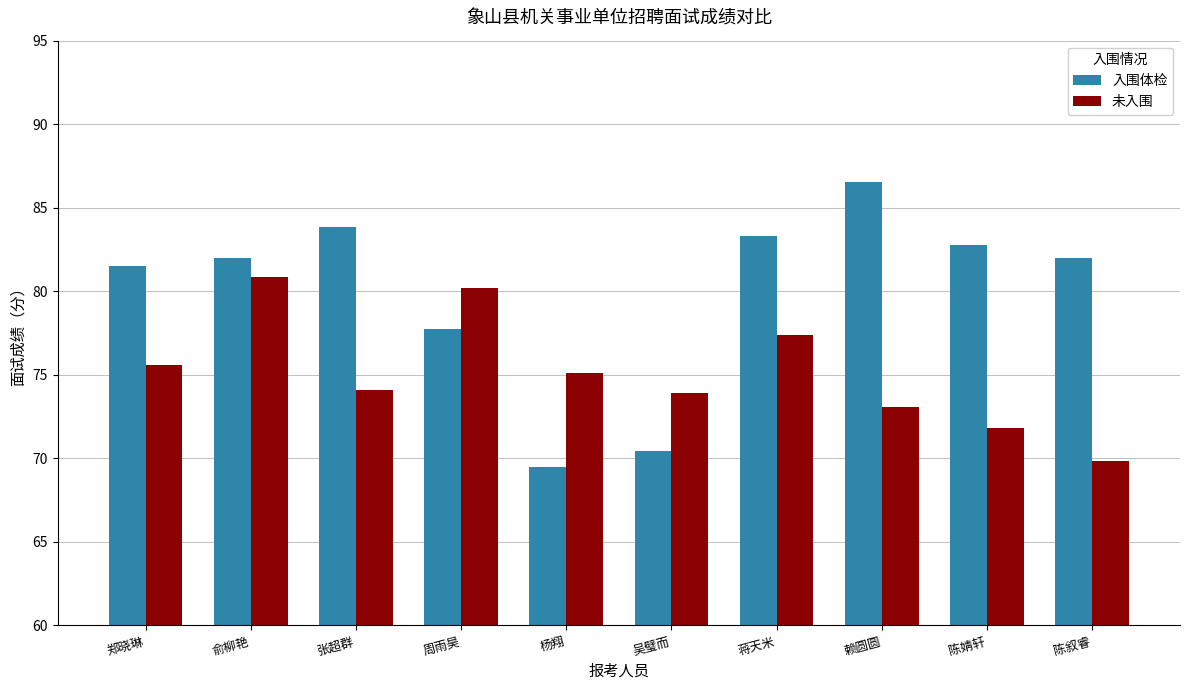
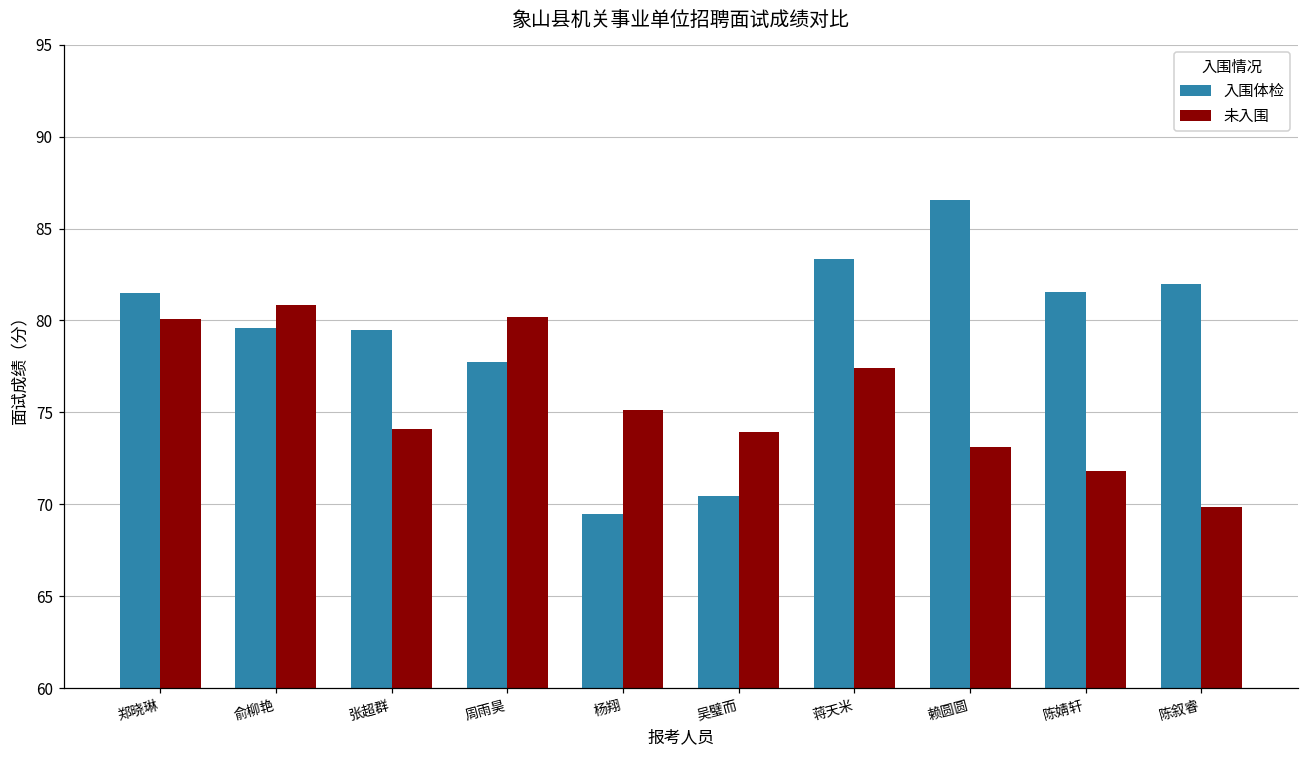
  {
    "入围体检": {
      "郑晓琳": 81.5,
-     "俞柳艳": 82.0,
-     "张超群": 83.8,
+     "俞柳艳": 79.6,
+     "张超群": 79.5,
      "周雨昊": 77.7,
      "杨翔": 69.5,
      "吴璧而": 70.4,
      "蒋天米": 83.3,
      "赖圆圆": 86.6,
-     "陈婧轩": 82.8,
+     "陈婧轩": 81.5,
      "陈叙睿": 82.0
    },
    "未入围": {
-     "郑晓琳": 75.6,
+     "郑晓琳": 80.1,
      "俞柳艳": 80.8,
      "张超群": 74.1,
      "周雨昊": 80.2,
      "杨翔": 75.1,
      "吴璧而": 73.9,
      "蒋天米": 77.4,
      "赖圆圆": 73.1,
      "陈婧轩": 71.8,
      "陈叙睿": 69.8
    }
  }
